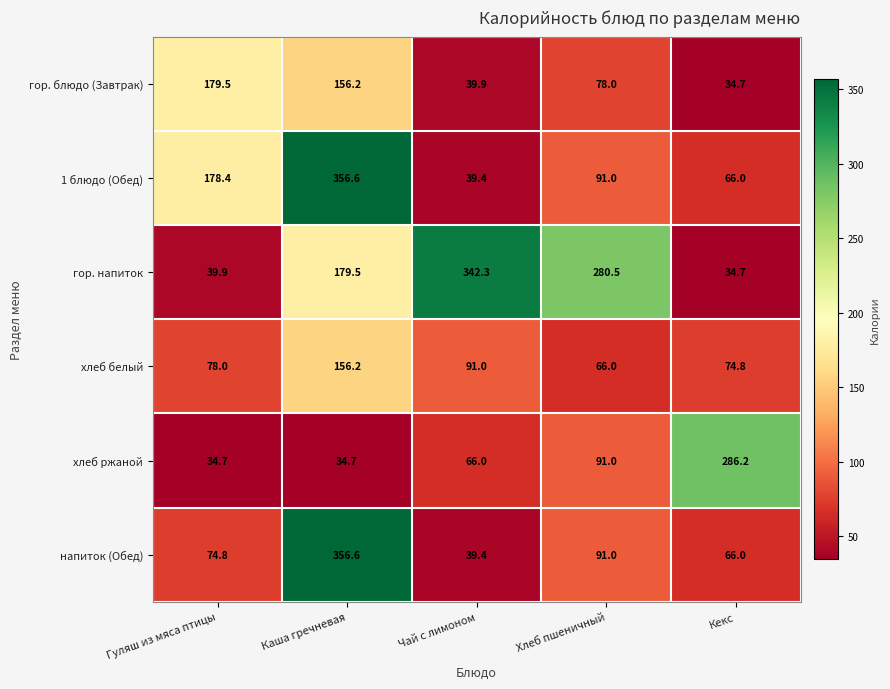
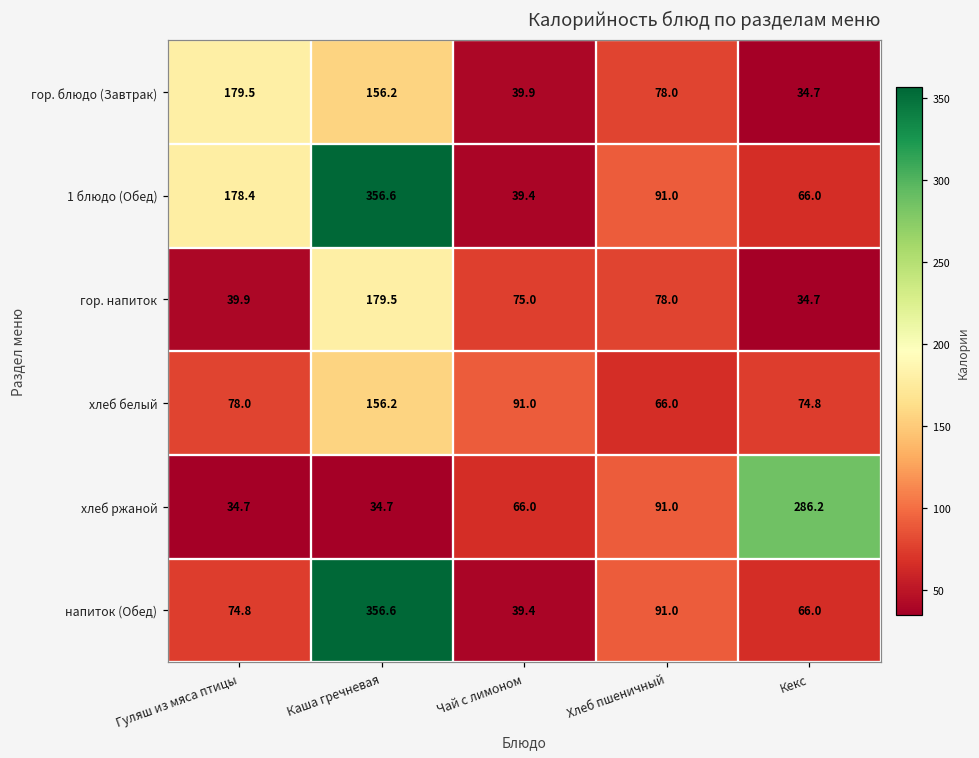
  {
    "гор. блюдо (Завтрак)": {
      "Гуляш из мяса птицы": 179.5,
      "Каша гречневая": 156.2,
      "Чай с лимоном": 39.9,
      "Хлеб пшеничный": 78.0,
      "Кекс": 34.7
    },
    "1 блюдо (Обед)": {
      "Гуляш из мяса птицы": 178.4,
      "Каша гречневая": 356.6,
      "Чай с лимоном": 39.4,
      "Хлеб пшеничный": 91.0,
      "Кекс": 66.0
    },
    "гор. напиток": {
      "Гуляш из мяса птицы": 39.9,
      "Каша гречневая": 179.5,
-     "Чай с лимоном": 342.3,
-     "Хлеб пшеничный": 280.5,
+     "Чай с лимоном": 75.0,
+     "Хлеб пшеничный": 78.0,
      "Кекс": 34.7
    },
    "хлеб белый": {
      "Гуляш из мяса птицы": 78.0,
      "Каша гречневая": 156.2,
      "Чай с лимоном": 91.0,
      "Хлеб пшеничный": 66.0,
      "Кекс": 74.8
    },
    "хлеб ржаной": {
      "Гуляш из мяса птицы": 34.7,
      "Каша гречневая": 34.7,
      "Чай с лимоном": 66.0,
      "Хлеб пшеничный": 91.0,
      "Кекс": 286.2
    },
    "напиток (Обед)": {
      "Гуляш из мяса птицы": 74.8,
      "Каша гречневая": 356.6,
      "Чай с лимоном": 39.4,
      "Хлеб пшеничный": 91.0,
      "Кекс": 66.0
    }
  }
